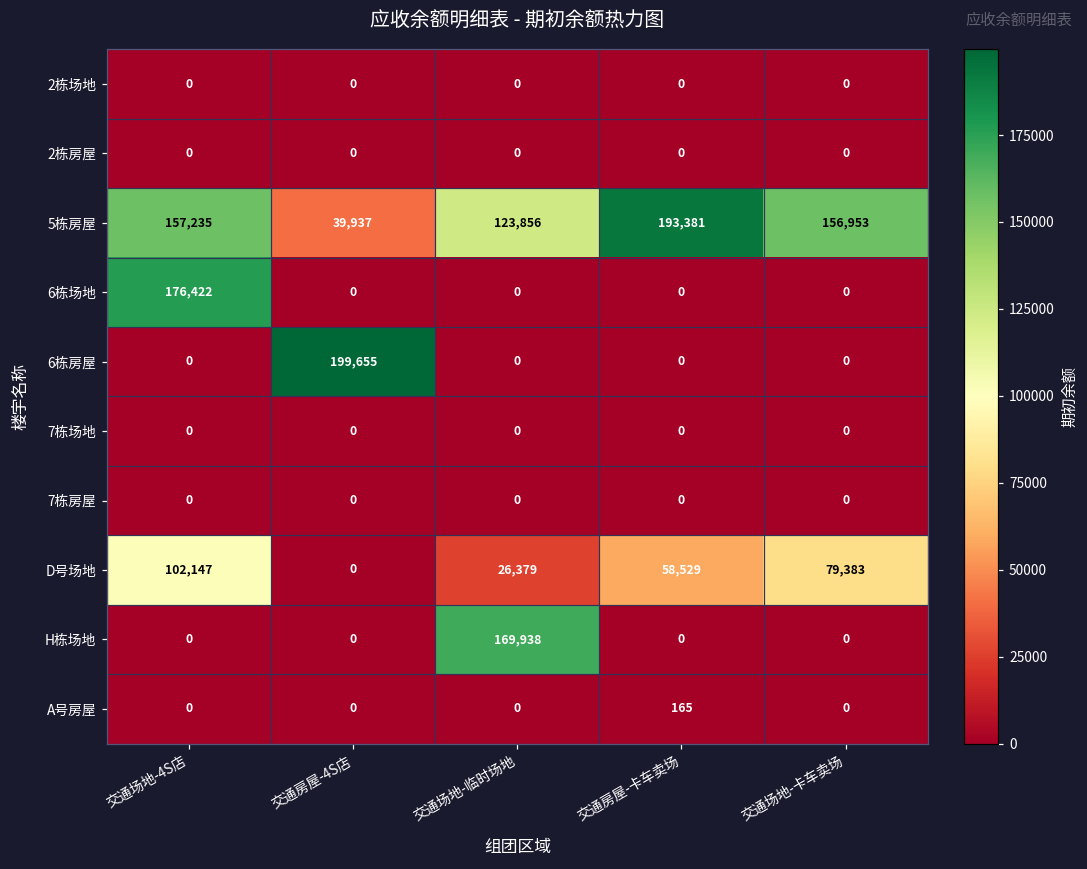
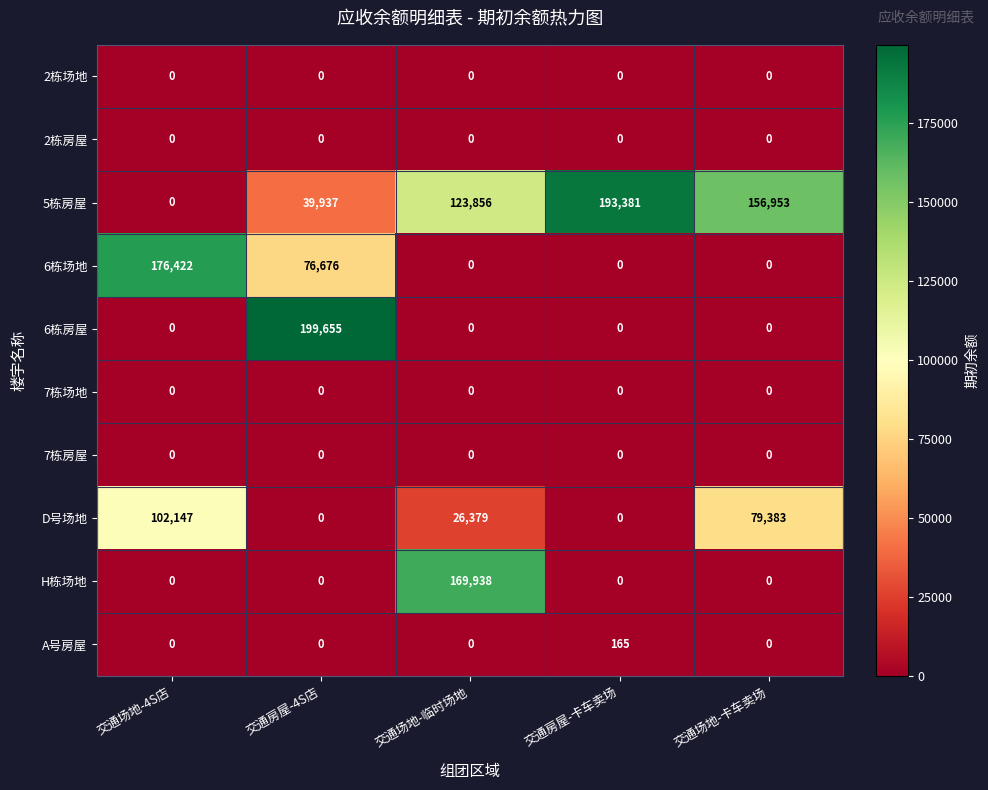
  {
    "2栋场地": {
      "交通场地-4S店": "0",
      "交通房屋-4S店": "0",
      "交通场地-临时场地": "0",
      "交通房屋-卡车卖场": "0",
      "交通场地-卡车卖场": "0"
    },
    "2栋房屋": {
      "交通场地-4S店": "0",
      "交通房屋-4S店": "0",
      "交通场地-临时场地": "0",
      "交通房屋-卡车卖场": "0",
      "交通场地-卡车卖场": "0"
    },
    "5栋房屋": {
-     "交通场地-4S店": "157,235",
+     "交通场地-4S店": "0",
      "交通房屋-4S店": "39,937",
      "交通场地-临时场地": "123,856",
      "交通房屋-卡车卖场": "193,381",
      "交通场地-卡车卖场": "156,953"
    },
    "6栋场地": {
      "交通场地-4S店": "176,422",
-     "交通房屋-4S店": "0",
+     "交通房屋-4S店": "76,676",
      "交通场地-临时场地": "0",
      "交通房屋-卡车卖场": "0",
      "交通场地-卡车卖场": "0"
    },
    "6栋房屋": {
      "交通场地-4S店": "0",
      "交通房屋-4S店": "199,655",
      "交通场地-临时场地": "0",
      "交通房屋-卡车卖场": "0",
      "交通场地-卡车卖场": "0"
    },
    "7栋场地": {
      "交通场地-4S店": "0",
      "交通房屋-4S店": "0",
      "交通场地-临时场地": "0",
      "交通房屋-卡车卖场": "0",
      "交通场地-卡车卖场": "0"
    },
    "7栋房屋": {
      "交通场地-4S店": "0",
      "交通房屋-4S店": "0",
      "交通场地-临时场地": "0",
      "交通房屋-卡车卖场": "0",
      "交通场地-卡车卖场": "0"
    },
    "D号场地": {
      "交通场地-4S店": "102,147",
      "交通房屋-4S店": "0",
      "交通场地-临时场地": "26,379",
-     "交通房屋-卡车卖场": "58,529",
+     "交通房屋-卡车卖场": "0",
      "交通场地-卡车卖场": "79,383"
    },
    "H栋场地": {
      "交通场地-4S店": "0",
      "交通房屋-4S店": "0",
      "交通场地-临时场地": "169,938",
      "交通房屋-卡车卖场": "0",
      "交通场地-卡车卖场": "0"
    },
    "A号房屋": {
      "交通场地-4S店": "0",
      "交通房屋-4S店": "0",
      "交通场地-临时场地": "0",
      "交通房屋-卡车卖场": "165",
      "交通场地-卡车卖场": "0"
    }
  }
